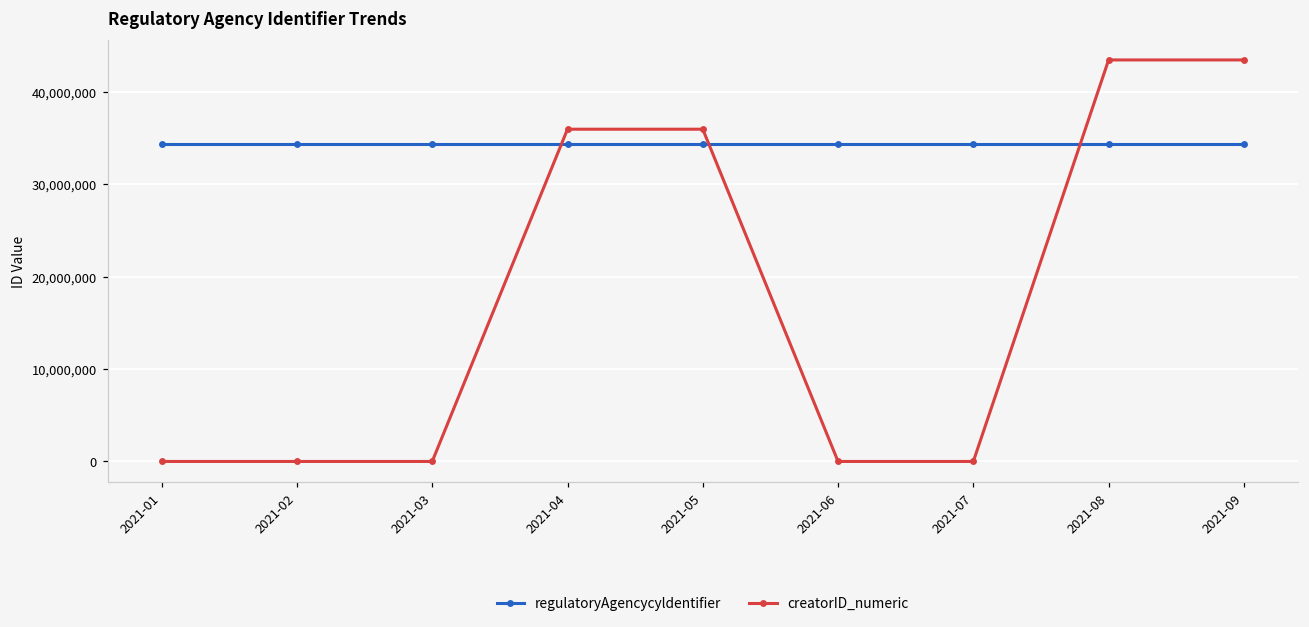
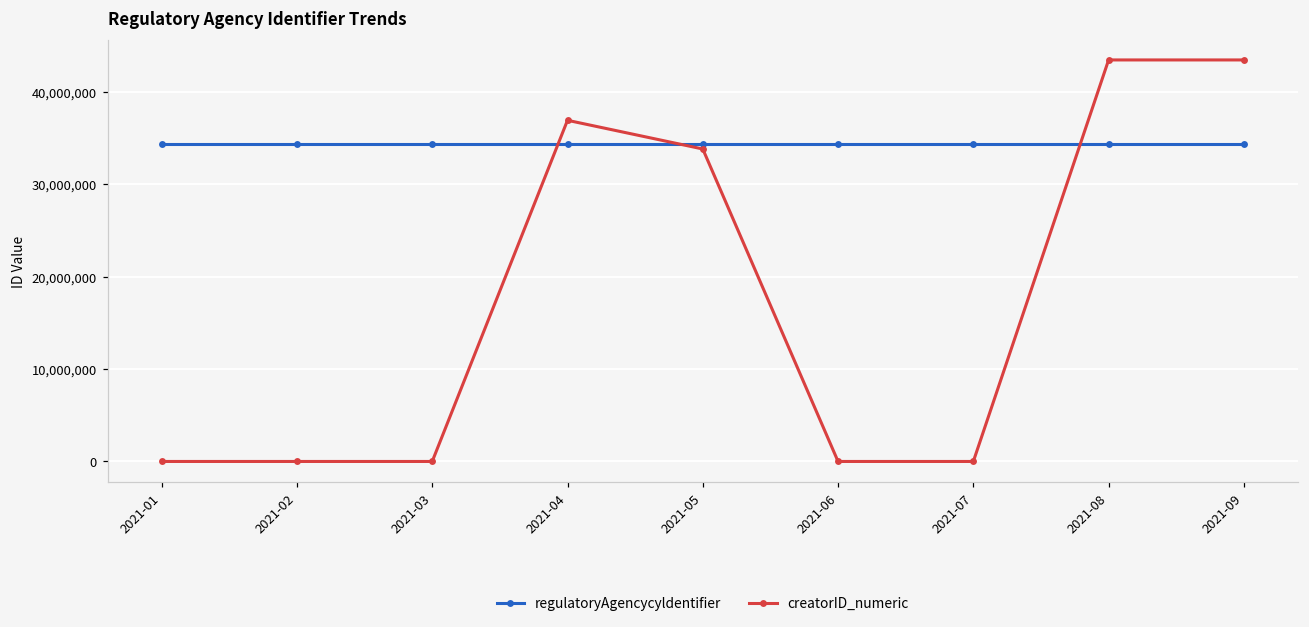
  {
    "regulatoryAgencycyldentifier": {
      "2021-01": "34,000,000",
      "2021-02": "34,000,000",
      "2021-03": "34,000,000",
      "2021-04": "34,000,000",
      "2021-05": "34,000,000",
      "2021-06": "34,000,000",
      "2021-07": "34,000,000",
      "2021-08": "34,000,000",
      "2021-09": "34,000,000"
    },
    "creatorID_numeric": {
      "2021-01": "0",
      "2021-02": "0",
      "2021-03": "0",
-     "2021-04": "36,000,000",
-     "2021-05": "36,000,000",
+     "2021-04": "37,000,000",
+     "2021-05": "34,000,000",
      "2021-06": "0",
      "2021-07": "0",
      "2021-08": "43,000,000",
      "2021-09": "43,000,000"
    }
  }
